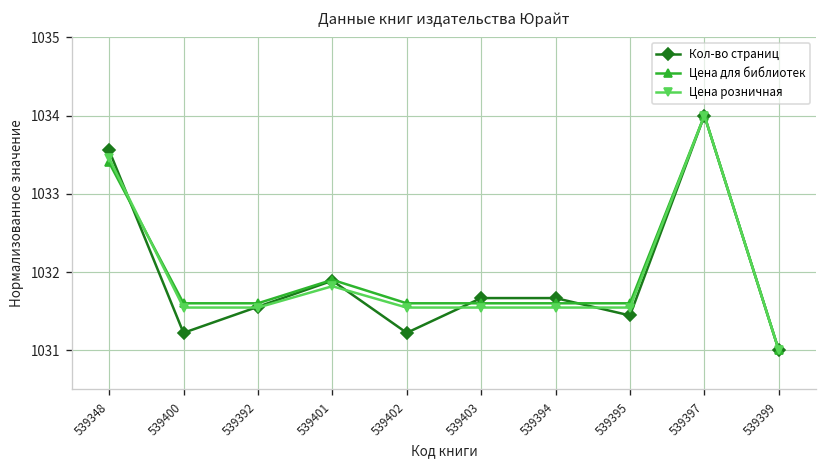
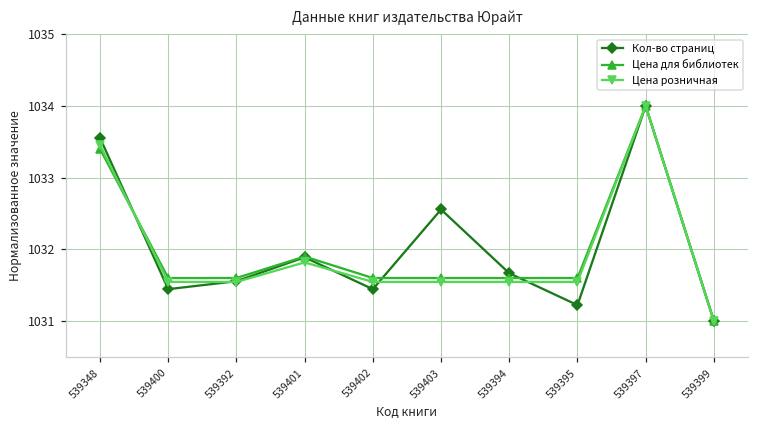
  {
    "Кол-во страниц": {
      "539348": 1033.6,
-     "539400": 1031.2,
-     "539402": 1031.2,
-     "539403": 1031.7,
+     "539400": 1031.4,
+     "539402": 1031.4,
+     "539403": 1032.6,
      "539394": 1031.7,
-     "539395": 1031.4
+     "539395": 1031.2
    },
    "Цена для библиотек": {
      "539348": 1033.4,
      "539400": 1031.6,
      "539392": 1031.6,
      "539402": 1031.6,
      "539403": 1031.6,
      "539394": 1031.6,
      "539395": 1031.6
    },
    "Цена розничная": {
      "539348": 1033.5,
      "539400": 1031.5,
      "539401": 1031.8,
      "539402": 1031.5,
      "539403": 1031.5,
      "539394": 1031.5,
      "539395": 1031.5
    }
  }
